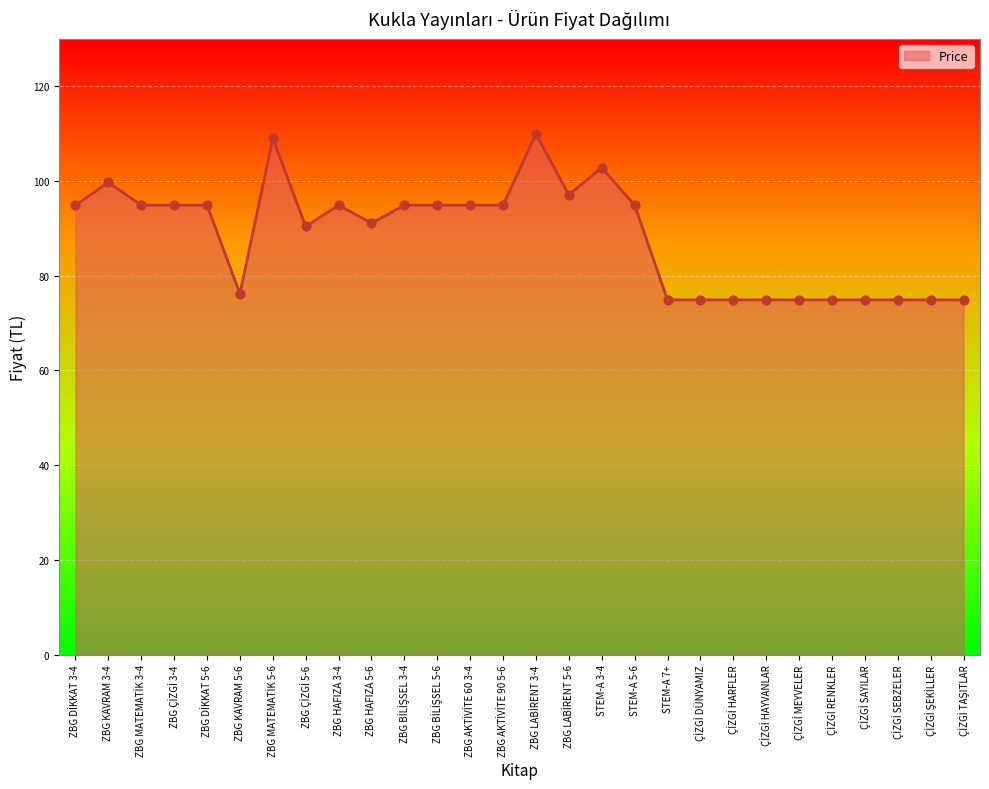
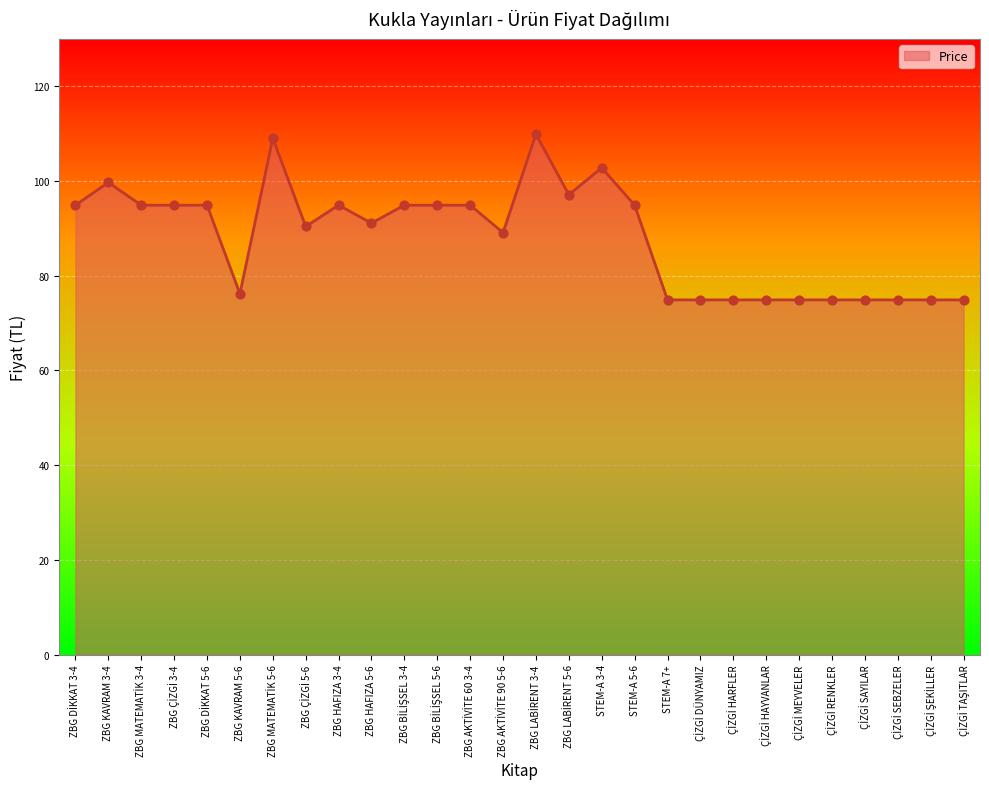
  {
    "ZBG DİKKAT 3-4": 95,
    "ZBG KAVRAM 3-4": 100,
    "ZBG MATEMATİK 3-4": 95,
    "ZBG ÇİZGİ 3-4": 95,
    "ZBG DİKKAT 5-6": 95,
    "ZBG KAVRAM 5-6": 76,
    "ZBG MATEMATİK 5-6": 109,
    "ZBG ÇİZGİ 5-6": 90,
    "ZBG HAFIZA 3-4": 95,
    "ZBG HAFIZA 5-6": 91,
    "ZBG BİLİŞSEL 3-4": 95,
    "ZBG BİLİŞSEL 5-6": 95,
    "ZBG AKTİVİTE 60 3-4": 95,
-   "ZBG AKTİVİTE 90 5-6": 95,
+   "ZBG AKTİVİTE 90 5-6": 89,
    "ZBG LABİRENT 3-4": 110,
    "ZBG LABİRENT 5-6": 97,
    "STEM-A 3-4": 103,
    "STEM-A 5-6": 95,
    "STEM-A 7+": 75,
    "ÇİZGİ DÜNYAMIZ": 75,
    "ÇİZGİ HARFLER": 75,
    "ÇİZGİ HAYVANLAR": 75,
    "ÇİZGİ MEYVELER": 75,
    "ÇİZGİ RENKLER": 75,
    "ÇİZGİ SAYILAR": 75,
    "ÇİZGİ SEBZELER": 75,
    "ÇİZGİ ŞEKİLLER": 75,
    "ÇİZGİ TAŞITLAR": 75
  }
